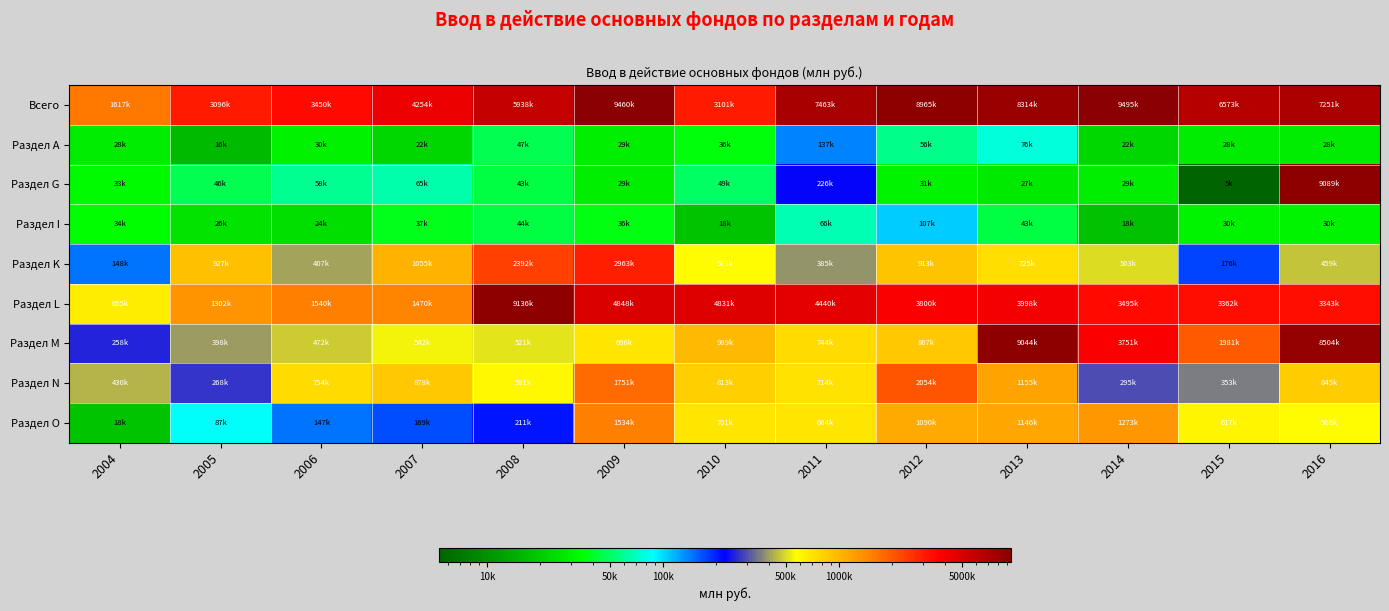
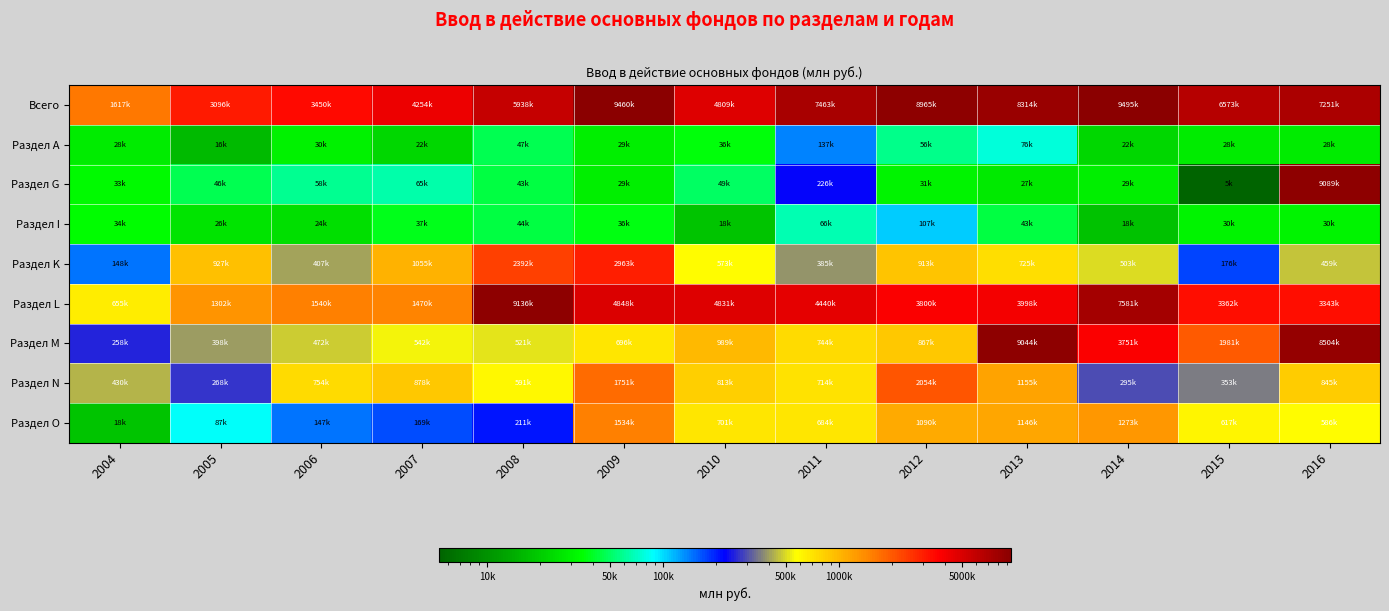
  {
    "Всего": {
      "2004": "1617k",
      "2005": "3096k",
      "2006": "3450k",
      "2007": "4254k",
      "2008": "5938k",
      "2009": "9460k",
-     "2010": "3101k",
+     "2010": "4809k",
      "2011": "7463k",
      "2012": "8965k",
      "2013": "8314k",
      "2014": "9495k",
      "2015": "6573k",
      "2016": "7251k"
    },
    "Раздел А": {
      "2004": "28k",
      "2005": "16k",
      "2006": "30k",
      "2007": "22k",
      "2008": "47k",
      "2009": "29k",
      "2010": "36k",
      "2011": "137k",
      "2012": "56k",
      "2013": "76k",
      "2014": "22k",
      "2015": "28k",
      "2016": "28k"
    },
    "Раздел G": {
      "2004": "33k",
      "2005": "46k",
      "2006": "58k",
      "2007": "65k",
      "2008": "43k",
      "2009": "29k",
      "2010": "49k",
      "2011": "226k",
      "2012": "31k",
      "2013": "27k",
      "2014": "29k",
      "2015": "5k",
      "2016": "9089k"
    },
    "Раздел I": {
      "2004": "34k",
      "2005": "26k",
      "2006": "24k",
      "2007": "37k",
      "2008": "44k",
      "2009": "36k",
      "2010": "18k",
      "2011": "66k",
      "2012": "107k",
      "2013": "43k",
      "2014": "18k",
      "2015": "30k",
      "2016": "30k"
    },
    "Раздел K": {
      "2004": "148k",
      "2005": "927k",
      "2006": "407k",
      "2007": "1055k",
      "2008": "2392k",
      "2009": "2963k",
      "2010": "573k",
      "2011": "385k",
      "2012": "913k",
      "2013": "725k",
      "2014": "503k",
      "2015": "176k",
      "2016": "459k"
    },
    "Раздел L": {
      "2004": "655k",
      "2005": "1302k",
      "2006": "1540k",
      "2007": "1470k",
      "2008": "9136k",
      "2009": "4848k",
      "2010": "4831k",
      "2011": "4440k",
      "2012": "3800k",
      "2013": "3998k",
-     "2014": "3495k",
+     "2014": "7581k",
      "2015": "3362k",
      "2016": "3343k"
    },
    "Раздел M": {
      "2004": "258k",
      "2005": "398k",
      "2006": "472k",
      "2007": "542k",
      "2008": "521k",
      "2009": "696k",
      "2010": "989k",
      "2011": "744k",
      "2012": "867k",
      "2013": "9044k",
      "2014": "3751k",
      "2015": "1981k",
      "2016": "8504k"
    },
    "Раздел N": {
      "2004": "430k",
      "2005": "268k",
      "2006": "754k",
      "2007": "878k",
      "2008": "591k",
      "2009": "1751k",
      "2010": "813k",
      "2011": "714k",
      "2012": "2054k",
      "2013": "1155k",
      "2014": "295k",
      "2015": "353k",
      "2016": "845k"
    },
    "Раздел O": {
      "2004": "18k",
      "2005": "87k",
      "2006": "147k",
      "2007": "169k",
      "2008": "211k",
      "2009": "1534k",
      "2010": "701k",
      "2011": "684k",
      "2012": "1090k",
      "2013": "1146k",
      "2014": "1273k",
      "2015": "617k",
      "2016": "586k"
    }
  }
